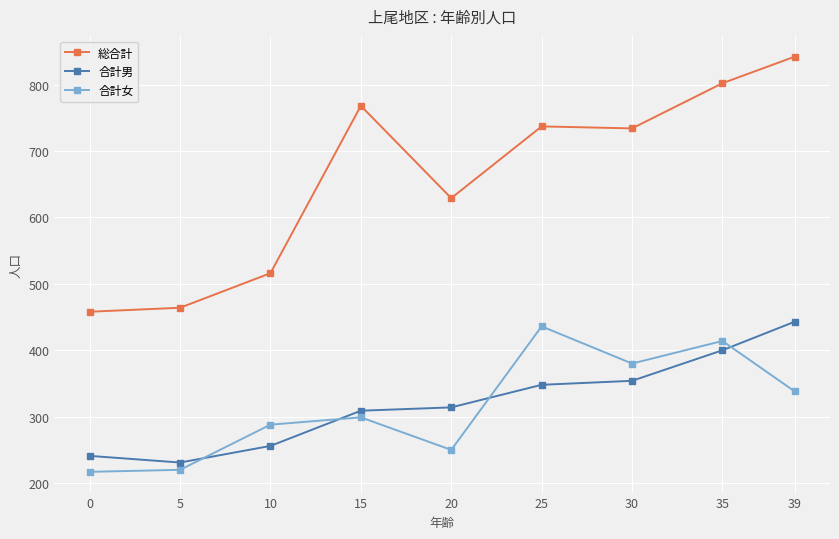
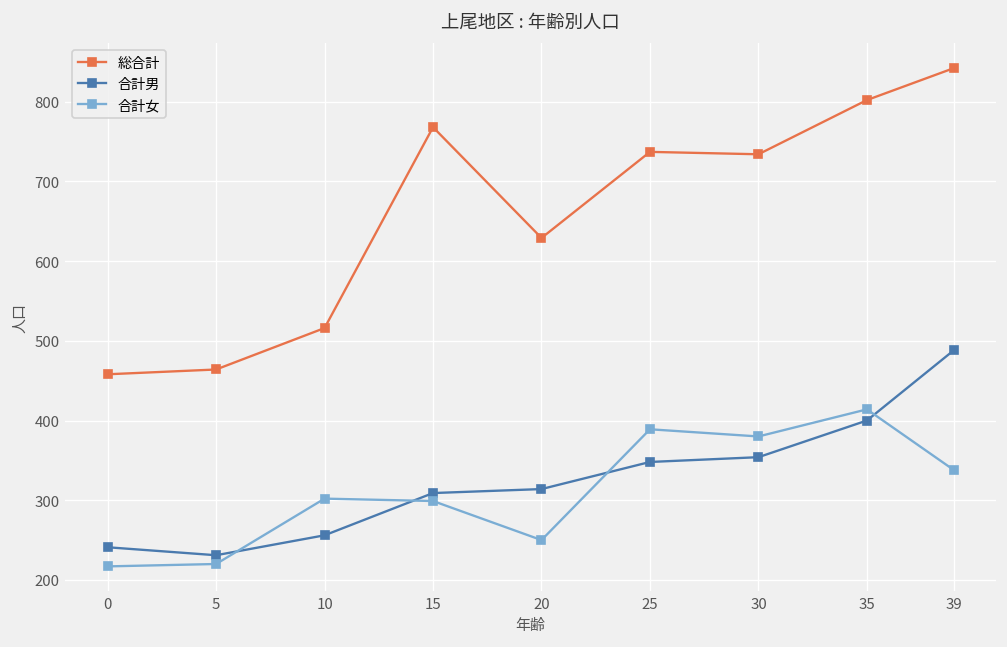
  {
    "総合計": {
      "0": 460,
      "5": 460,
      "10": 520,
      "15": 770,
      "20": 630,
      "25": 740,
      "30": 730,
      "35": 800,
      "39": 840
    },
    "合計男": {
      "0": 240,
      "5": 230,
      "10": 260,
      "15": 310,
      "20": 310,
      "25": 350,
      "30": 350,
      "35": 400,
-     "39": 440
+     "39": 490
    },
    "合計女": {
      "0": 220,
      "5": 220,
-     "10": 290,
+     "10": 300,
      "15": 300,
      "20": 250,
-     "25": 440,
+     "25": 390,
      "30": 380,
      "35": 410,
      "39": 340
    }
  }
